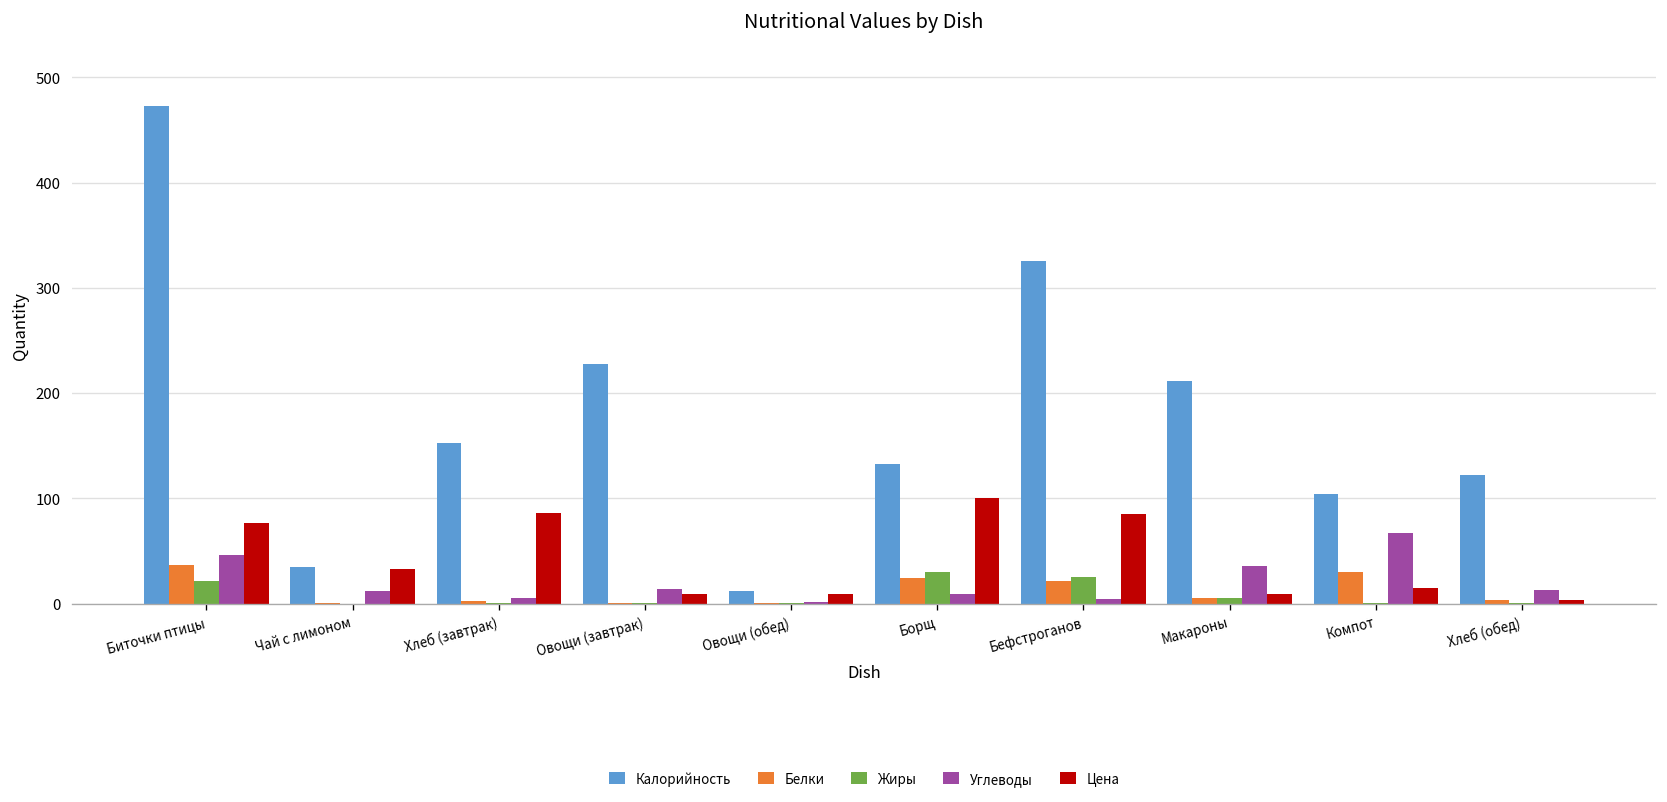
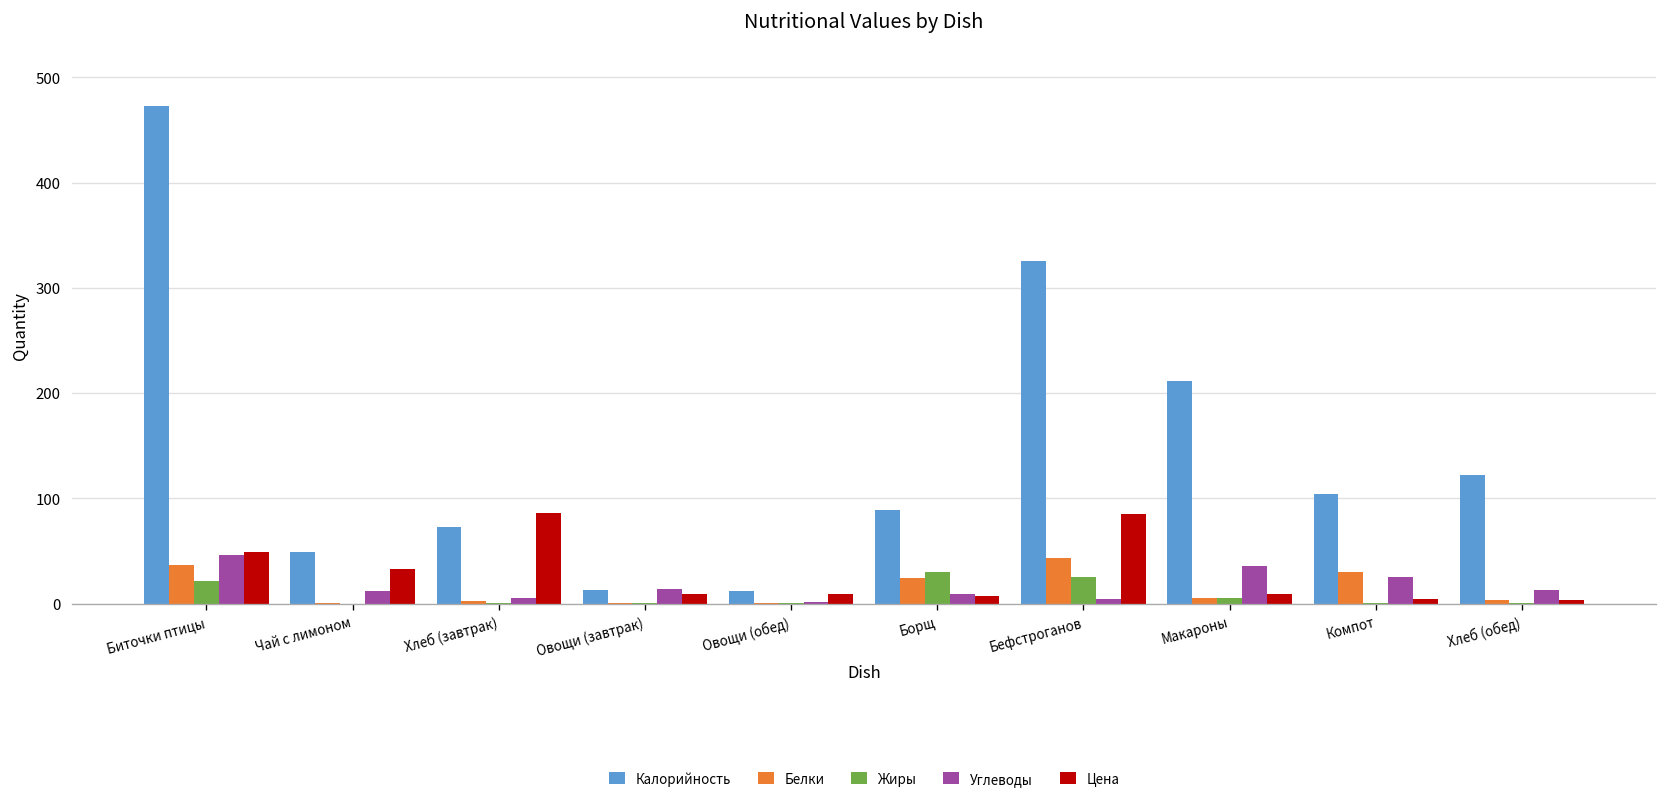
  {
    "Калорийность": {
      "Биточки птицы": 470,
-     "Чай с лимоном": 30,
-     "Хлеб (завтрак)": 150,
-     "Овощи (завтрак)": 230,
+     "Чай с лимоном": 50,
+     "Хлеб (завтрак)": 70,
+     "Овощи (завтрак)": 10,
      "Овощи (обед)": 10,
-     "Борщ": 130,
+     "Борщ": 90,
      "Бефстроганов": 330,
      "Макароны": 210,
      "Компот": 100,
      "Хлеб (обед)": 120
    },
    "Белки": {
      "Биточки птицы": 40,
      "Борщ": 20,
-     "Бефстроганов": 20,
+     "Бефстроганов": 40,
      "Макароны": 10,
      "Компот": 30,
      "Хлеб (обед)": 0
    },
    "Жиры": {
      "Биточки птицы": 20,
      "Чай с лимоном": 0,
      "Борщ": 30,
      "Бефстроганов": 30,
      "Макароны": 10
    },
    "Углеводы": {
      "Биточки птицы": 50,
      "Чай с лимоном": 10,
      "Хлеб (завтрак)": 10,
      "Овощи (завтрак)": 10,
      "Борщ": 10,
      "Бефстроганов": 0,
      "Макароны": 40,
-     "Компот": 70,
+     "Компот": 30,
      "Хлеб (обед)": 10
    },
    "Цена": {
-     "Биточки птицы": 80,
+     "Биточки птицы": 50,
      "Чай с лимоном": 30,
      "Хлеб (завтрак)": 90,
      "Овощи (завтрак)": 10,
      "Овощи (обед)": 10,
-     "Борщ": 100,
+     "Борщ": 10,
      "Бефстроганов": 90,
      "Макароны": 10,
-     "Компот": 10,
+     "Компот": 0,
      "Хлеб (обед)": 0
    }
  }
